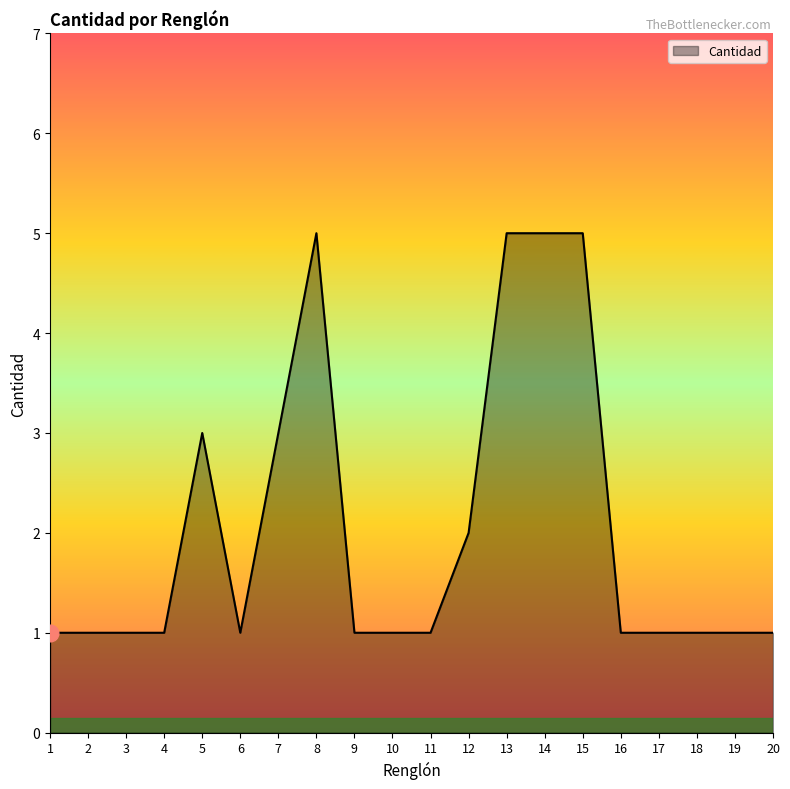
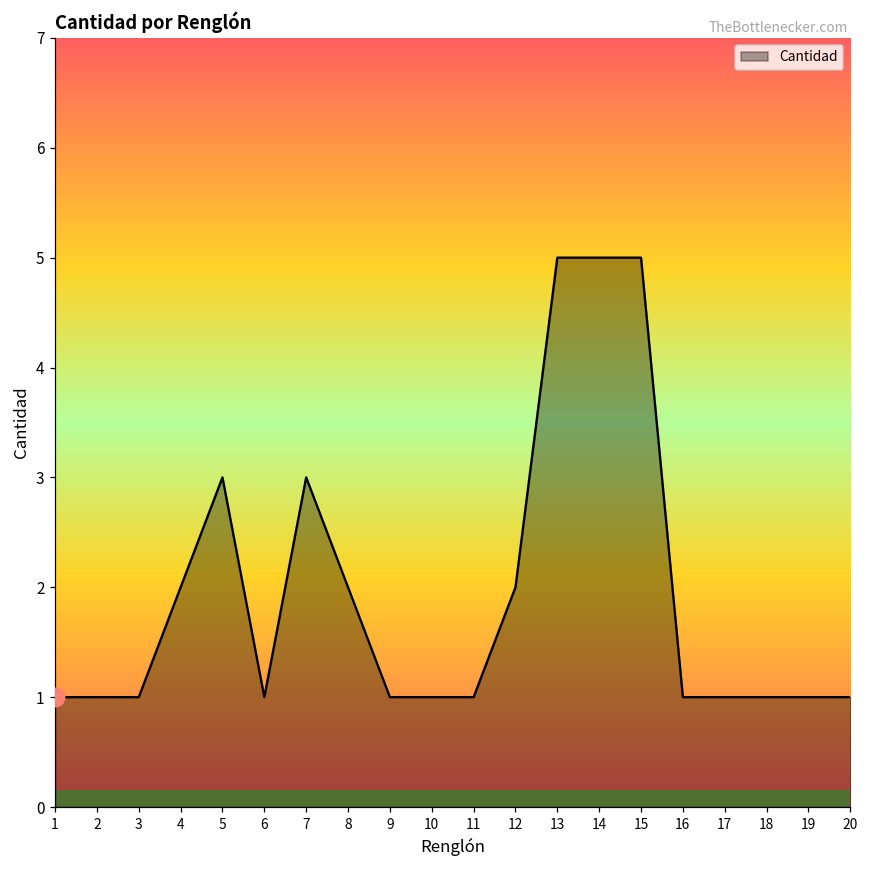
  {
    "Cantidad": {
      "2": 1,
      "3": 1,
-     "4": 1,
+     "4": 2,
      "5": 3,
      "6": 1,
      "7": 3,
-     "8": 5,
+     "8": 2,
      "9": 1,
      "10": 1,
      "11": 1,
      "12": 2,
      "13": 5,
      "14": 5,
      "15": 5,
      "16": 1,
      "17": 1,
      "18": 1,
      "19": 1,
      "20": 1
    }
  }
